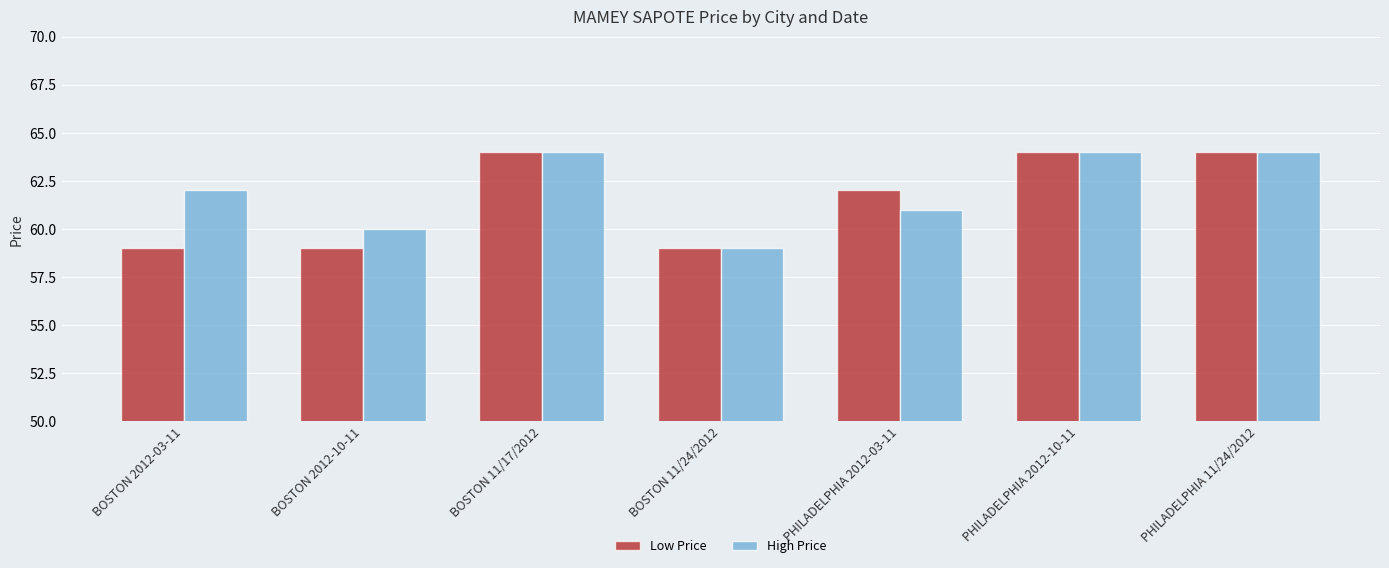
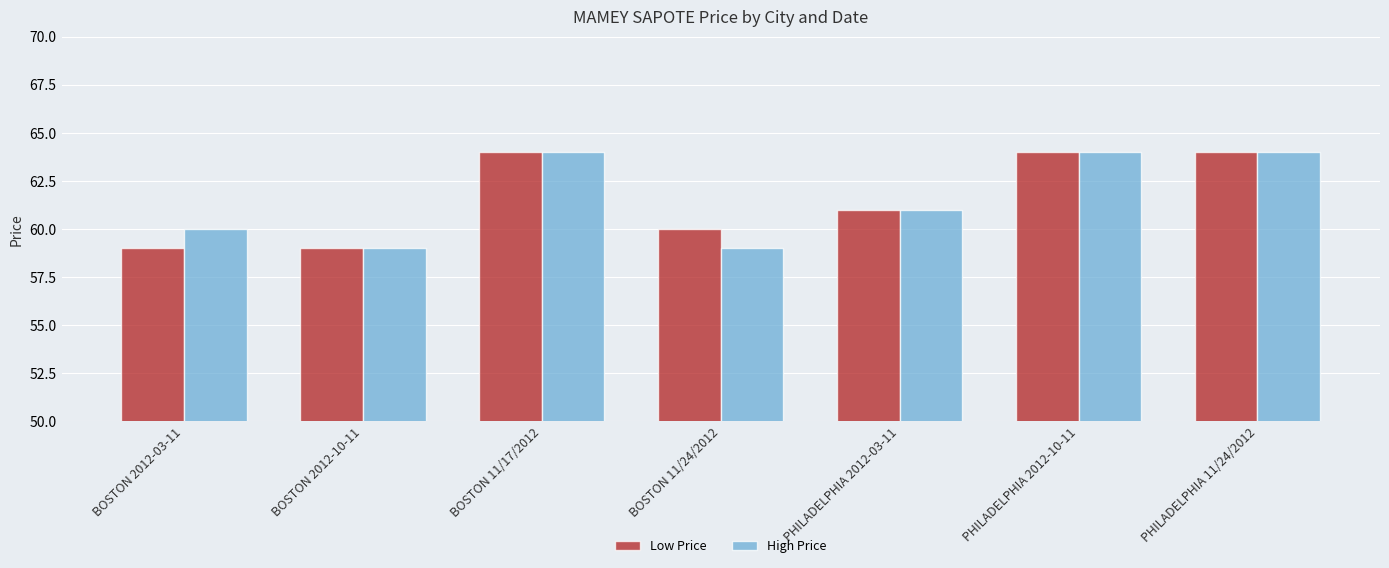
  {
    "Low Price": {
      "BOSTON 2012-03-11": 59,
      "BOSTON 2012-10-11": 59,
      "BOSTON 11/17/2012": 64,
-     "BOSTON 11/24/2012": 59,
-     "PHILADELPHIA 2012-03-11": 62,
+     "BOSTON 11/24/2012": 60,
+     "PHILADELPHIA 2012-03-11": 61,
      "PHILADELPHIA 2012-10-11": 64,
      "PHILADELPHIA 11/24/2012": 64
    },
    "High Price": {
-     "BOSTON 2012-03-11": 62,
-     "BOSTON 2012-10-11": 60,
+     "BOSTON 2012-03-11": 60,
+     "BOSTON 2012-10-11": 59,
      "BOSTON 11/17/2012": 64,
      "BOSTON 11/24/2012": 59,
      "PHILADELPHIA 2012-03-11": 61,
      "PHILADELPHIA 2012-10-11": 64,
      "PHILADELPHIA 11/24/2012": 64
    }
  }
